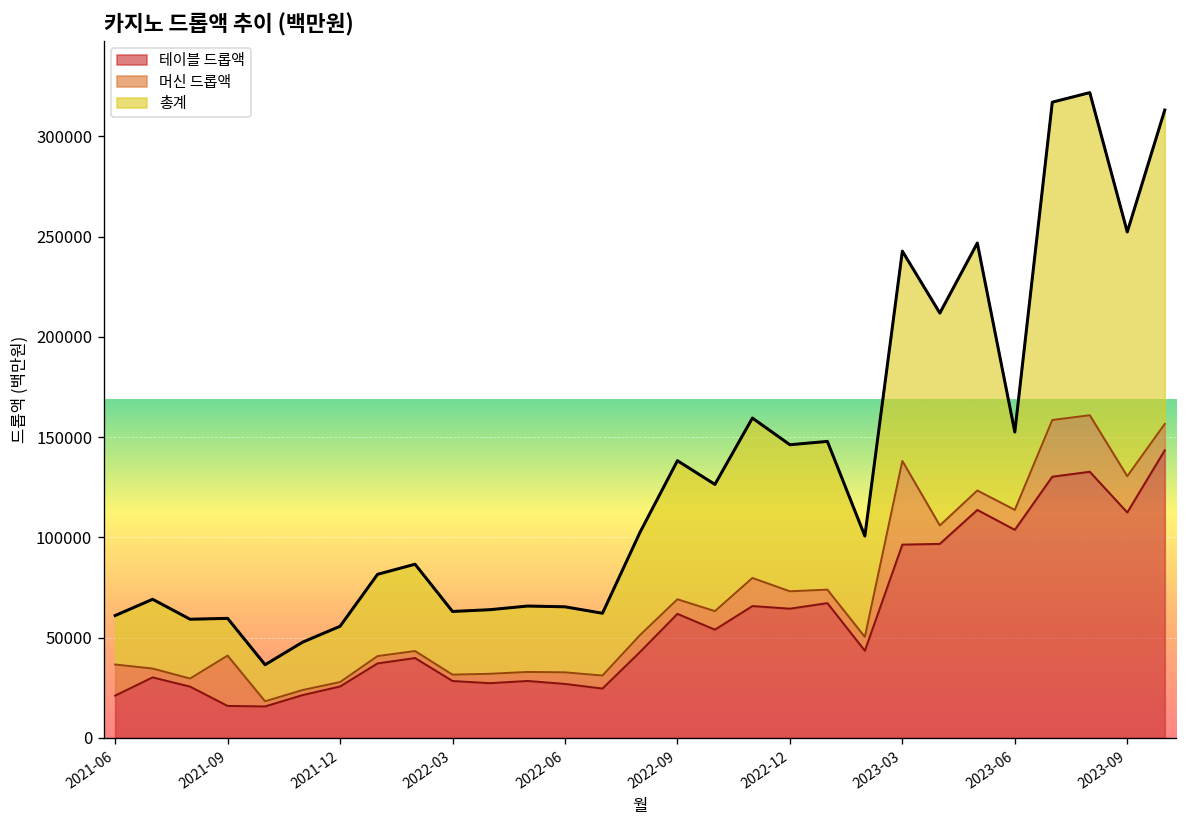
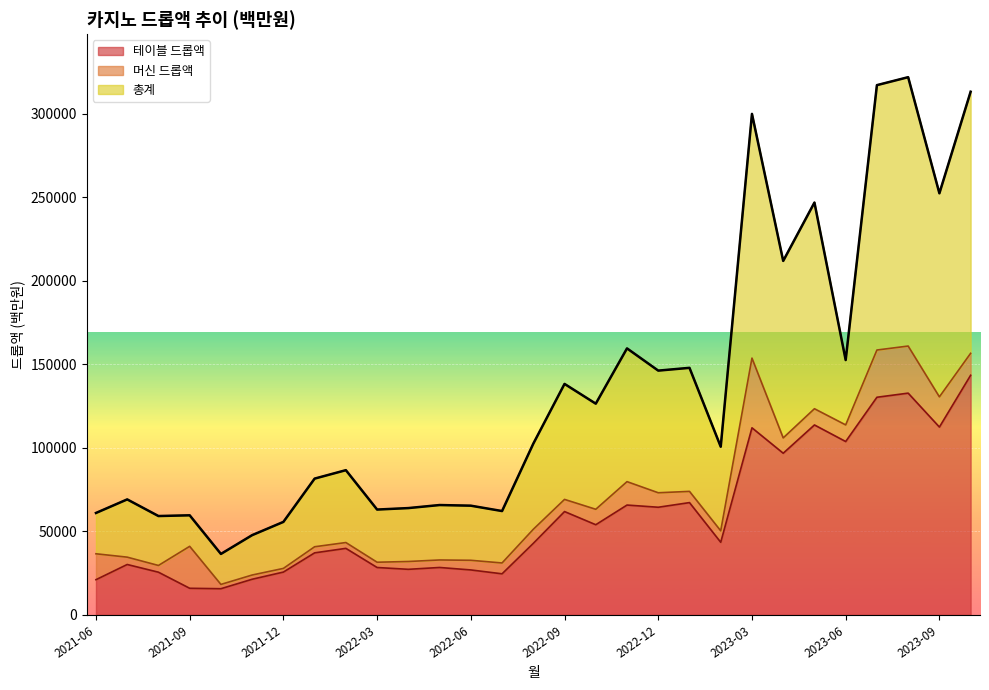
  {
    "테이블 드롭액": {
      "2021-06": 21000,
      "2021-09": 16000,
      "2021-12": 26000,
      "2022-03": 28000,
      "2022-06": 27000,
      "2022-09": 62000,
      "2022-12": 64000,
-     "2023-03": 96000,
+     "2023-03": 112000,
      "2023-06": 104000,
      "2023-09": 112000
    },
    "머신 드롭액": {
      "2021-06": 16000,
      "2021-09": 25000,
      "2021-12": 2000,
      "2022-03": 3000,
      "2022-06": 6000,
      "2022-09": 7000,
      "2022-12": 9000,
      "2023-03": 42000,
      "2023-06": 10000,
      "2023-09": 18000
    },
    "총계": {
      "2021-06": 24000,
      "2021-09": 19000,
      "2021-12": 28000,
      "2022-03": 32000,
      "2022-06": 33000,
      "2022-09": 69000,
      "2022-12": 73000,
-     "2023-03": 105000,
+     "2023-03": 146000,
      "2023-06": 39000,
      "2023-09": 122000
    }
  }
